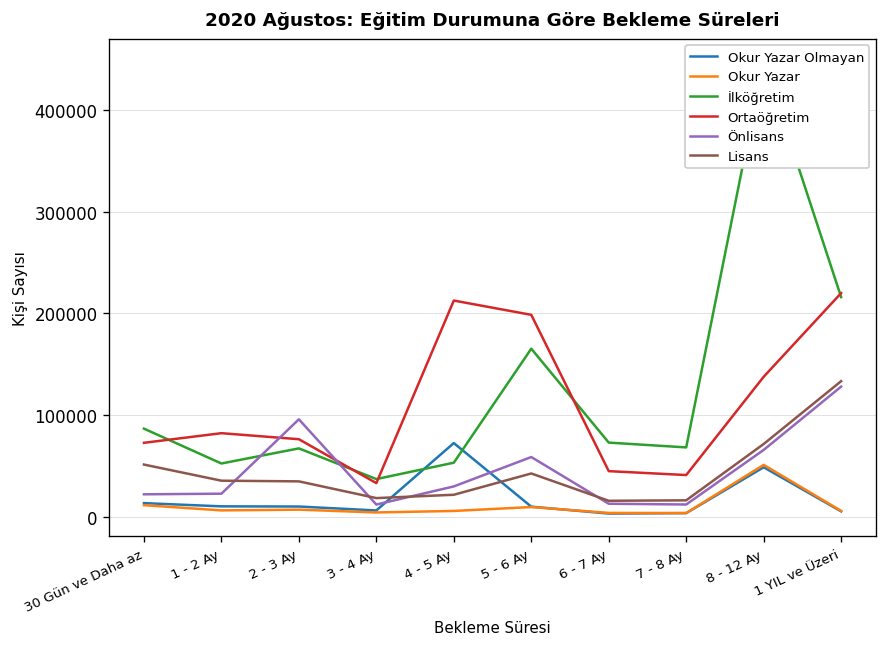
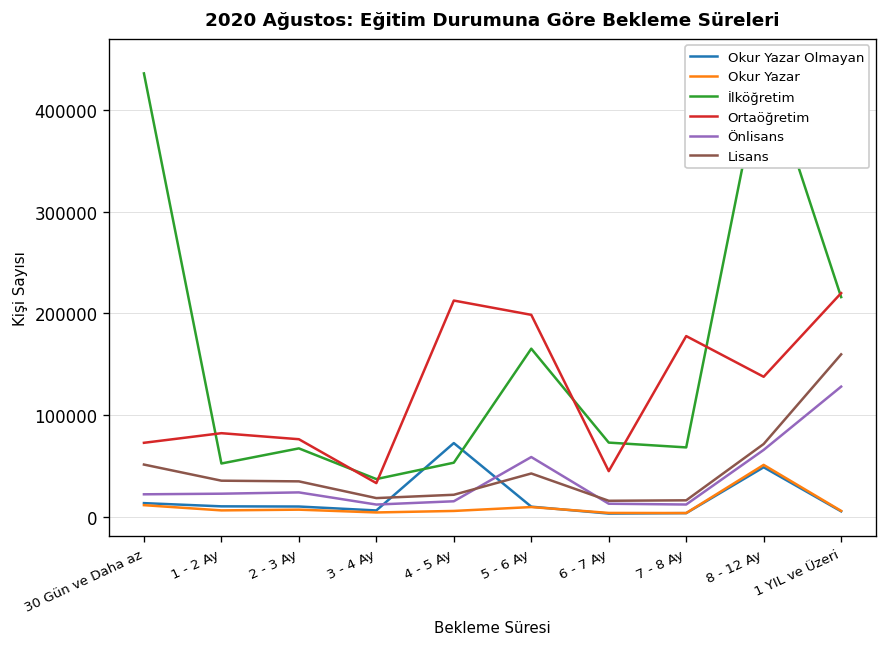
  {
    "Okur Yazar Olmayan": {
      "1 - 2 Ay": 10000,
      "2 - 3 Ay": 10000,
      "4 - 5 Ay": 70000
    },
    "Okur Yazar": {
      "1 - 2 Ay": 10000,
      "2 - 3 Ay": 10000,
      "4 - 5 Ay": 10000
    },
    "İlköğretim": {
-     "30 Gün ve Daha az": 90000,
+     "30 Gün ve Daha az": 440000,
      "1 - 2 Ay": 50000,
      "2 - 3 Ay": 70000,
      "3 - 4 Ay": 40000,
      "4 - 5 Ay": 50000,
      "5 - 6 Ay": 170000,
      "6 - 7 Ay": 70000,
      "7 - 8 Ay": 70000,
      "1 YIL ve Üzeri": 220000
    },
    "Ortaöğretim": {
      "30 Gün ve Daha az": 70000,
      "1 - 2 Ay": 80000,
      "2 - 3 Ay": 80000,
      "3 - 4 Ay": 30000,
      "4 - 5 Ay": 210000,
      "5 - 6 Ay": 200000,
      "6 - 7 Ay": 50000,
-     "7 - 8 Ay": 40000,
+     "7 - 8 Ay": 180000,
      "8 - 12 Ay": 140000,
      "1 YIL ve Üzeri": 220000
    },
    "Önlisans": {
      "30 Gün ve Daha az": 20000,
      "1 - 2 Ay": 20000,
-     "2 - 3 Ay": 100000,
+     "2 - 3 Ay": 20000,
      "3 - 4 Ay": 10000,
-     "4 - 5 Ay": 30000,
+     "4 - 5 Ay": 20000,
      "5 - 6 Ay": 60000,
      "7 - 8 Ay": 10000,
      "8 - 12 Ay": 70000,
      "1 YIL ve Üzeri": 130000
    },
    "Lisans": {
      "30 Gün ve Daha az": 50000,
      "1 - 2 Ay": 40000,
      "2 - 3 Ay": 30000,
      "3 - 4 Ay": 20000,
      "4 - 5 Ay": 20000,
      "5 - 6 Ay": 40000,
      "7 - 8 Ay": 20000,
      "8 - 12 Ay": 70000,
-     "1 YIL ve Üzeri": 130000
+     "1 YIL ve Üzeri": 160000
    }
  }
